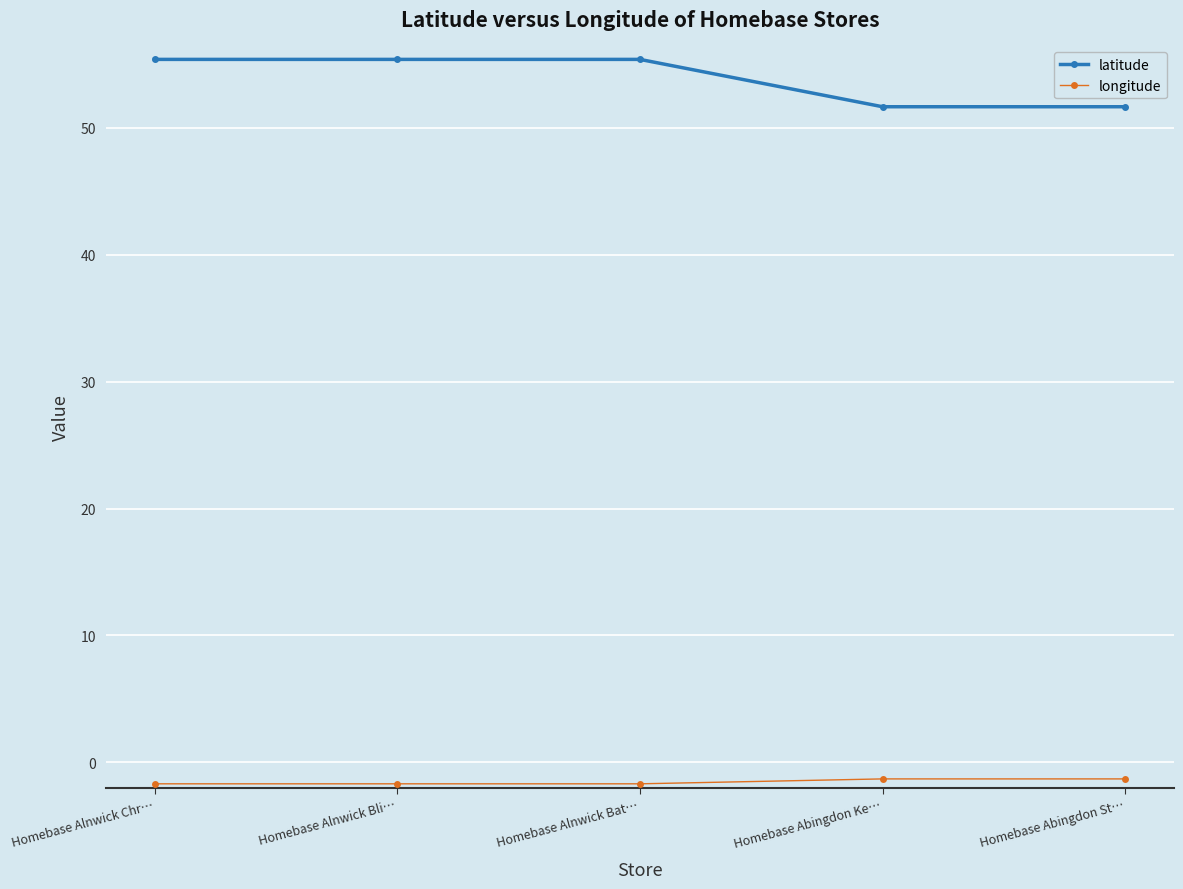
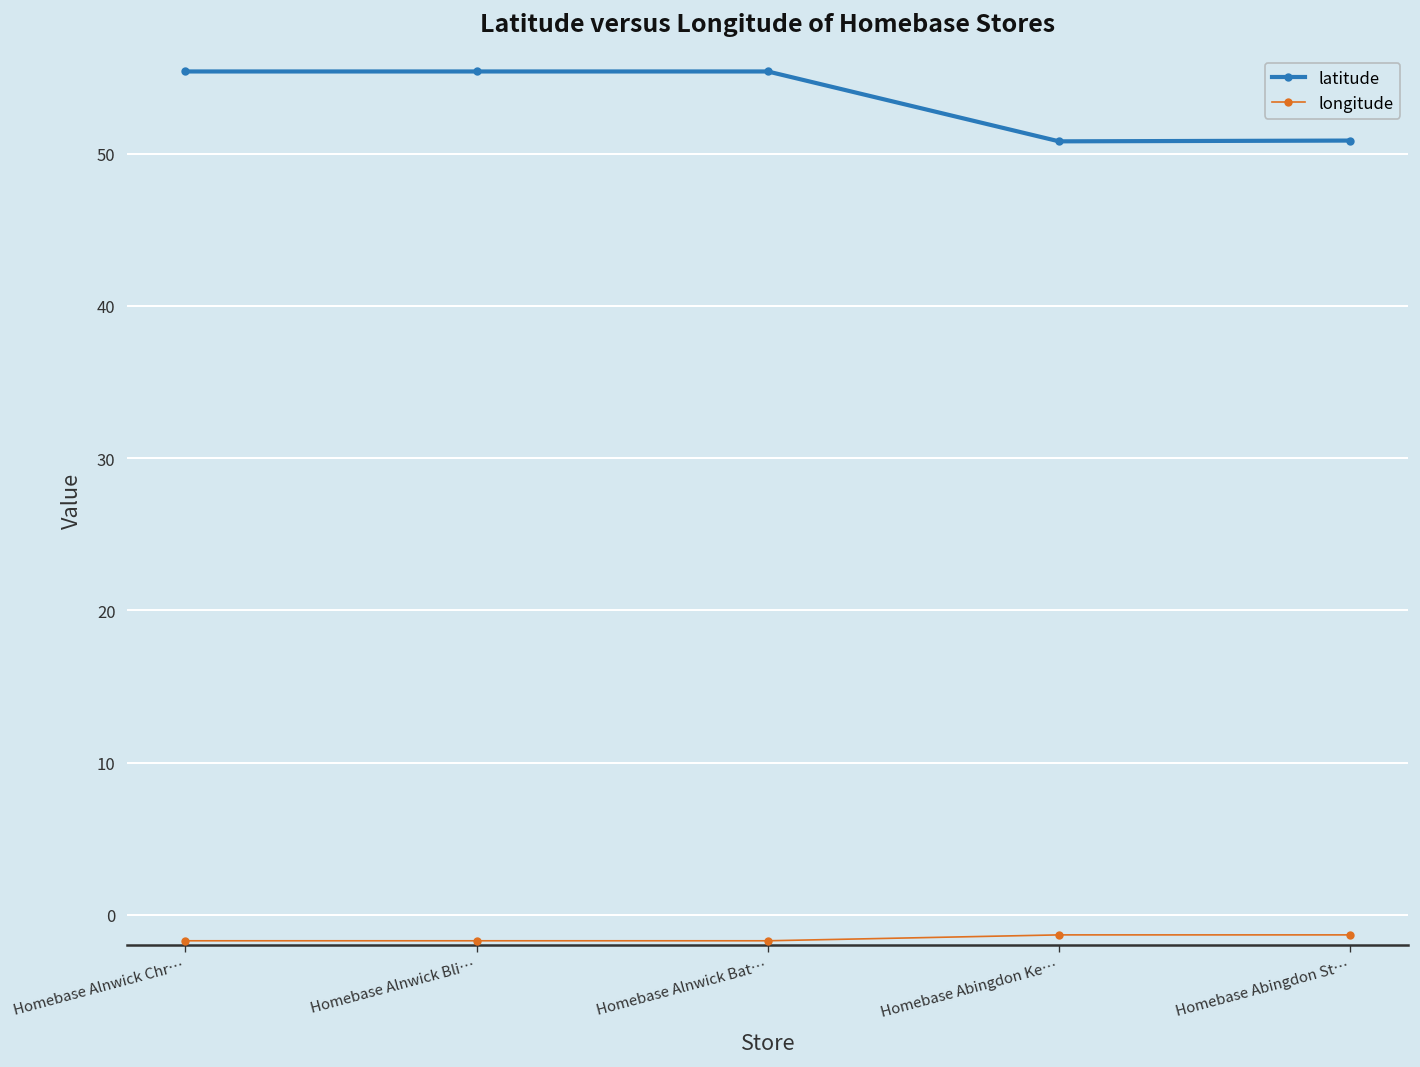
  {
    "latitude": {
      "Homebase Alnwick Chr…": 55.4,
      "Homebase Alnwick Bli…": 55.4,
      "Homebase Alnwick Bat…": 55.4,
-     "Homebase Abingdon Ke…": 51.7,
-     "Homebase Abingdon St…": 51.7
+     "Homebase Abingdon Ke…": 50.8,
+     "Homebase Abingdon St…": 50.9
    },
    "longitude": {
      "Homebase Alnwick Chr…": -1.7,
      "Homebase Alnwick Bli…": -1.7,
      "Homebase Alnwick Bat…": -1.7,
      "Homebase Abingdon Ke…": -1.3,
      "Homebase Abingdon St…": -1.3
    }
  }
